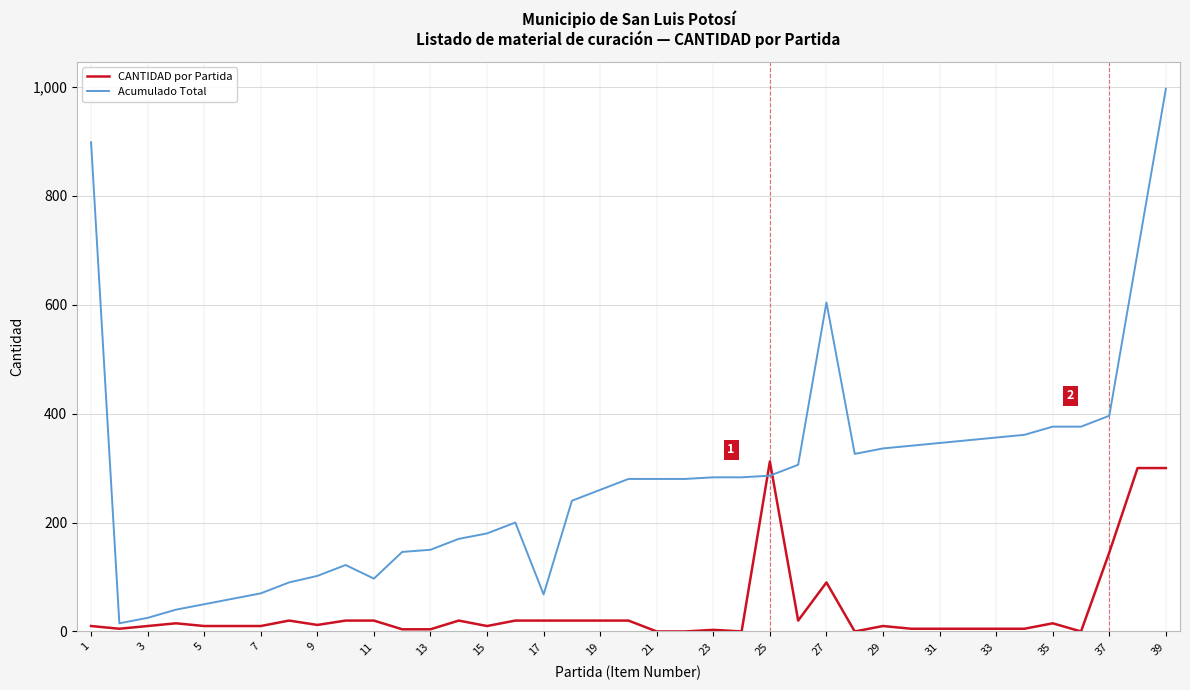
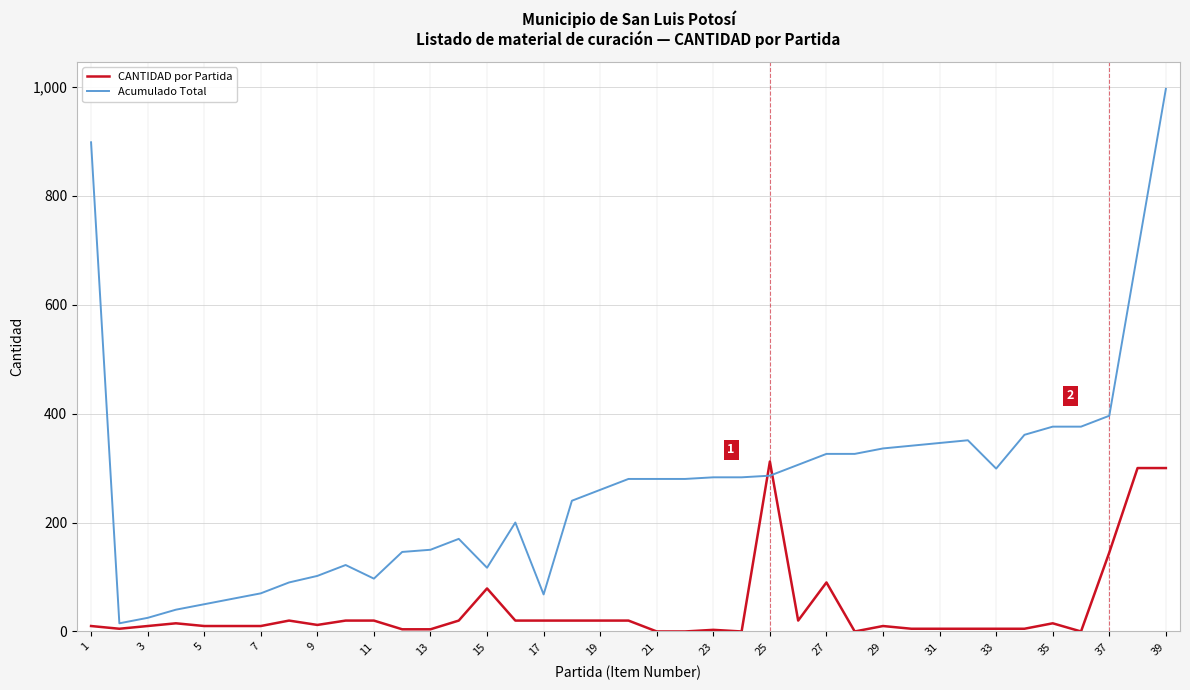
  {
    "CANTIDAD por Partida": {
      "1": "10",
      "3": "10",
      "5": "10",
      "7": "10",
      "9": "10",
      "11": "20",
      "13": "0",
-     "15": "10",
+     "15": "80",
      "17": "20",
      "19": "20",
      "21": "0",
      "23": "0",
      "25": "310",
      "27": "90",
      "29": "10",
      "31": "10",
      "33": "10",
      "35": "20",
      "37": "150",
      "39": "300"
    },
    "Acumulado Total": {
      "1": "900",
      "3": "30",
      "5": "50",
      "7": "70",
      "9": "100",
      "11": "100",
      "13": "150",
-     "15": "180",
+     "15": "120",
      "17": "70",
      "19": "260",
      "21": "280",
      "23": "280",
      "25": "290",
-     "27": "600",
+     "27": "330",
      "29": "340",
      "31": "350",
-     "33": "360",
+     "33": "300",
      "35": "380",
      "37": "400",
      "39": "1,000"
    }
  }
